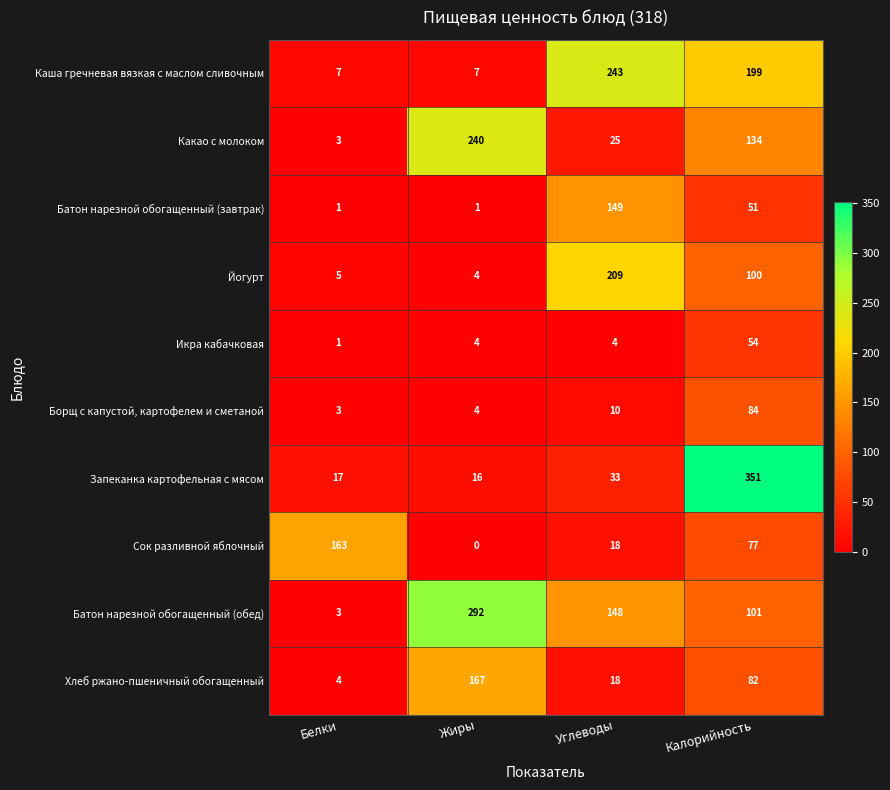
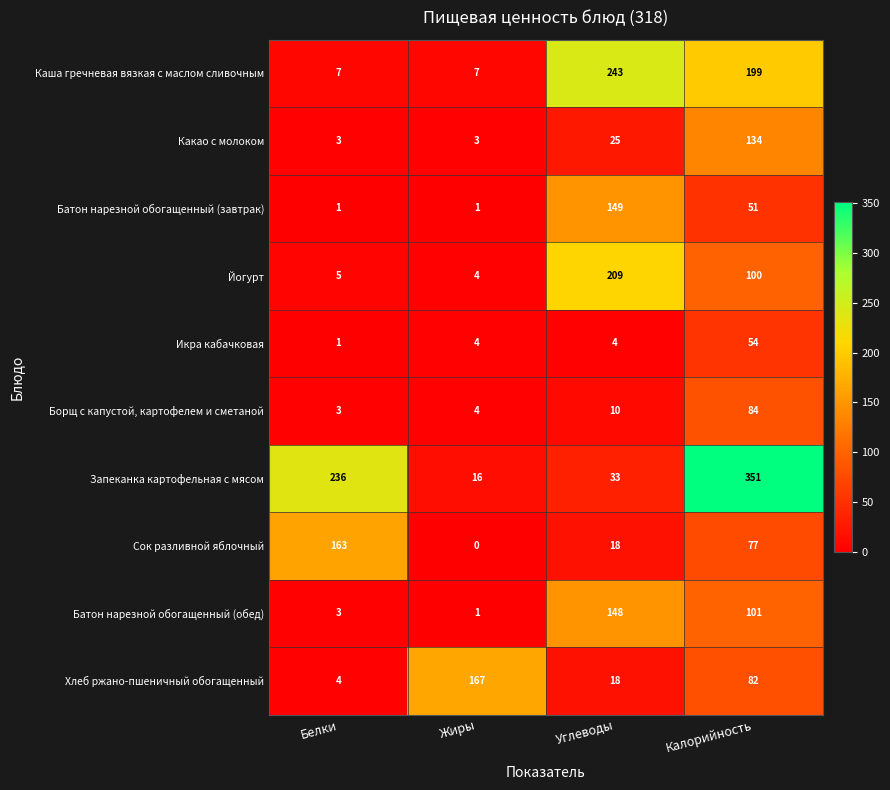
  {
    "Каша гречневая вязкая с маслом сливочным": {
      "Белки": 7,
      "Жиры": 7,
      "Углеводы": 243,
      "Калорийность": 199
    },
    "Какао с молоком": {
      "Белки": 3,
-     "Жиры": 240,
+     "Жиры": 3,
      "Углеводы": 25,
      "Калорийность": 134
    },
    "Батон нарезной обогащенный (завтрак)": {
      "Белки": 1,
      "Жиры": 1,
      "Углеводы": 149,
      "Калорийность": 51
    },
    "Йогурт": {
      "Белки": 5,
      "Жиры": 4,
      "Углеводы": 209,
      "Калорийность": 100
    },
    "Икра кабачковая": {
      "Белки": 1,
      "Жиры": 4,
      "Углеводы": 4,
      "Калорийность": 54
    },
    "Борщ с капустой, картофелем и сметаной": {
      "Белки": 3,
      "Жиры": 4,
      "Углеводы": 10,
      "Калорийность": 84
    },
    "Запеканка картофельная с мясом": {
-     "Белки": 17,
+     "Белки": 236,
      "Жиры": 16,
      "Углеводы": 33,
      "Калорийность": 351
    },
    "Сок разливной яблочный": {
      "Белки": 163,
      "Жиры": 0,
      "Углеводы": 18,
      "Калорийность": 77
    },
    "Батон нарезной обогащенный (обед)": {
      "Белки": 3,
-     "Жиры": 292,
+     "Жиры": 1,
      "Углеводы": 148,
      "Калорийность": 101
    },
    "Хлеб ржано-пшеничный обогащенный": {
      "Белки": 4,
      "Жиры": 167,
      "Углеводы": 18,
      "Калорийность": 82
    }
  }
